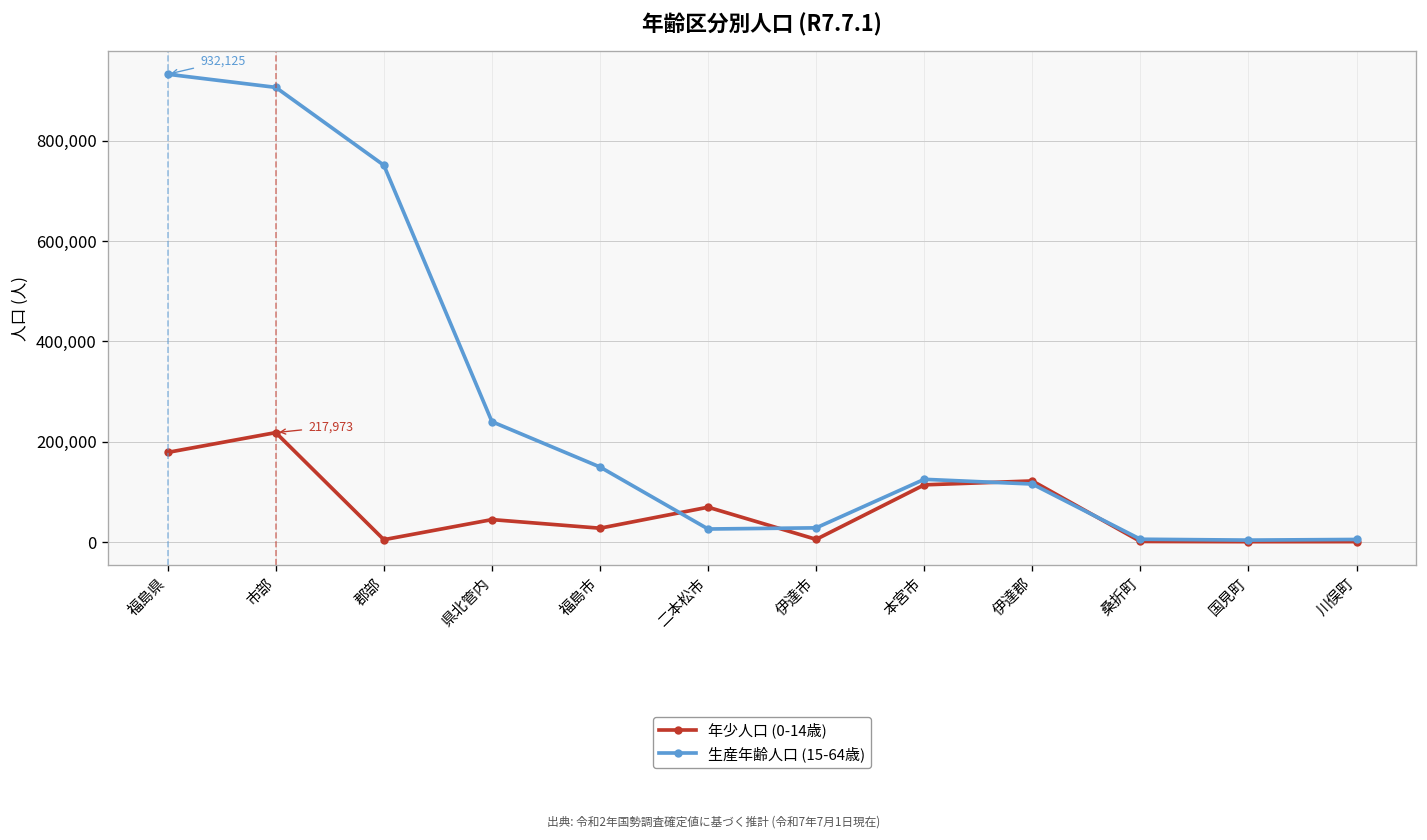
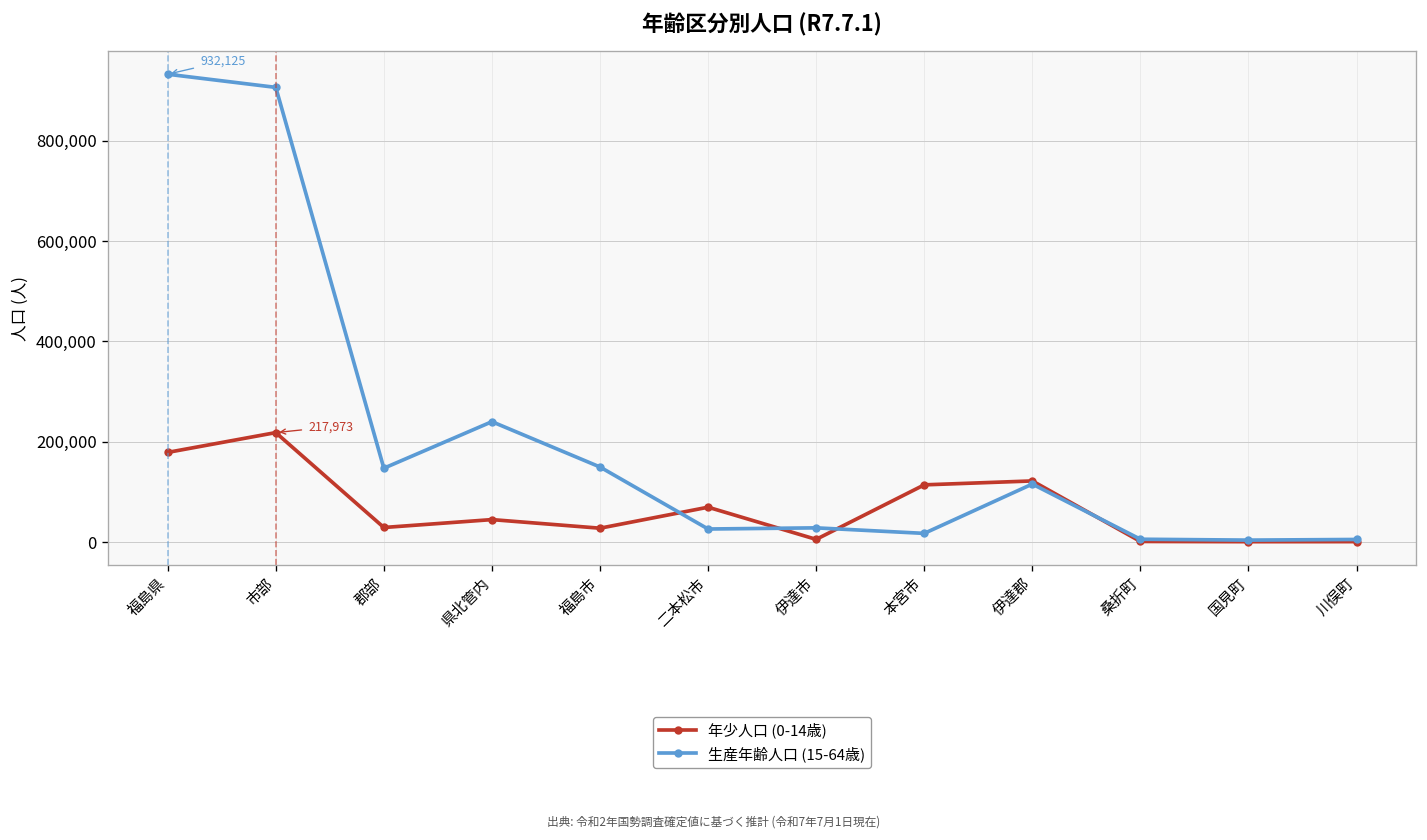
  {
    "年少人口 (0-14歳)": {
      "福島県": "180,000",
-     "郡部": "0",
+     "郡部": "30,000",
      "県北管内": "40,000",
      "福島市": "30,000",
      "二本松市": "70,000",
      "伊達市": "10,000",
      "本宮市": "110,000",
      "伊達郡": "120,000"
    },
    "生産年齢人口 (15-64歳)": {
      "市部": "910,000",
-     "郡部": "750,000",
+     "郡部": "150,000",
      "県北管内": "240,000",
      "福島市": "150,000",
      "二本松市": "30,000",
      "伊達市": "30,000",
-     "本宮市": "120,000",
+     "本宮市": "20,000",
      "伊達郡": "120,000"
    }
  }
